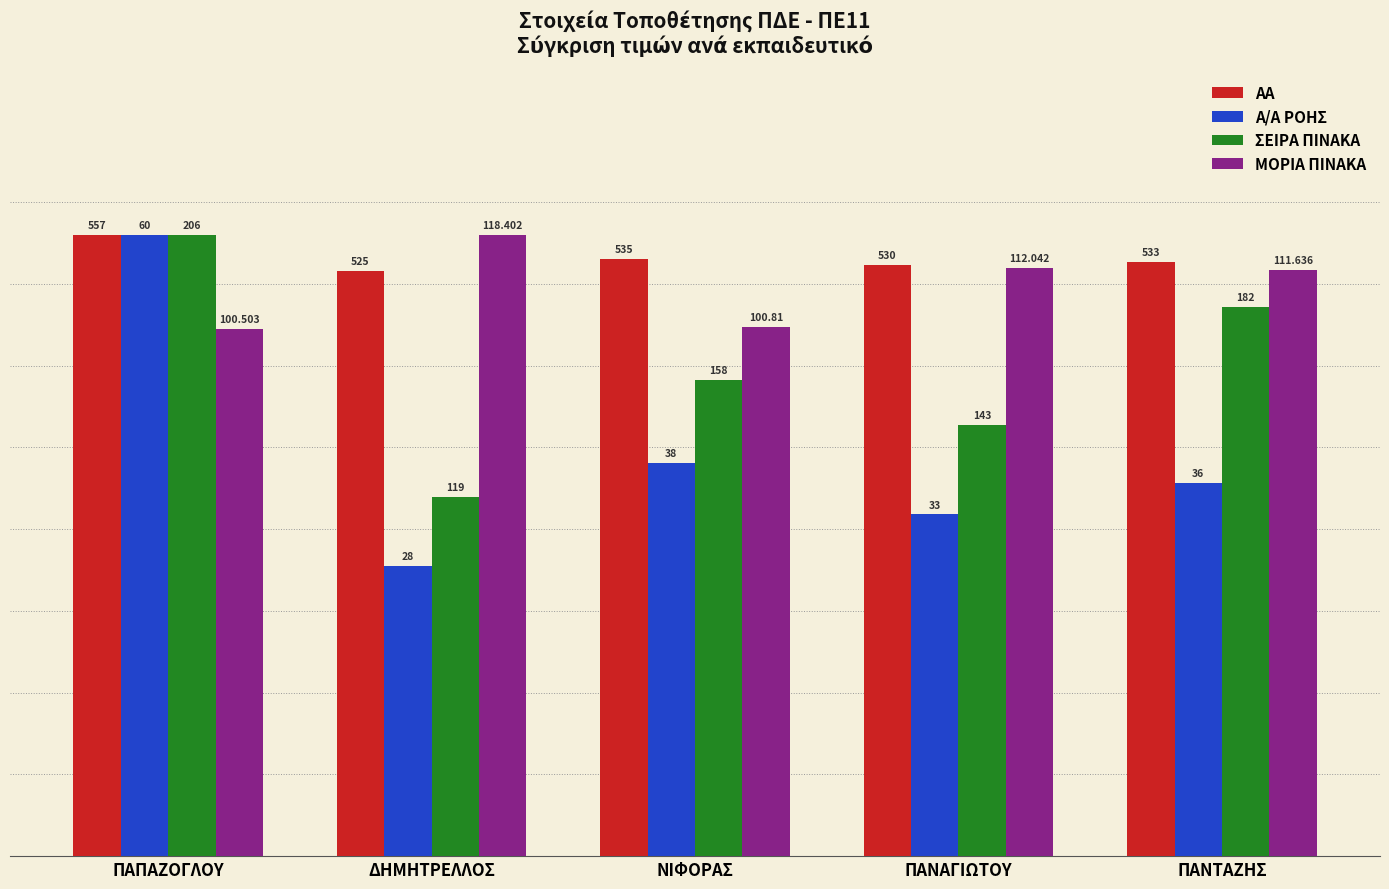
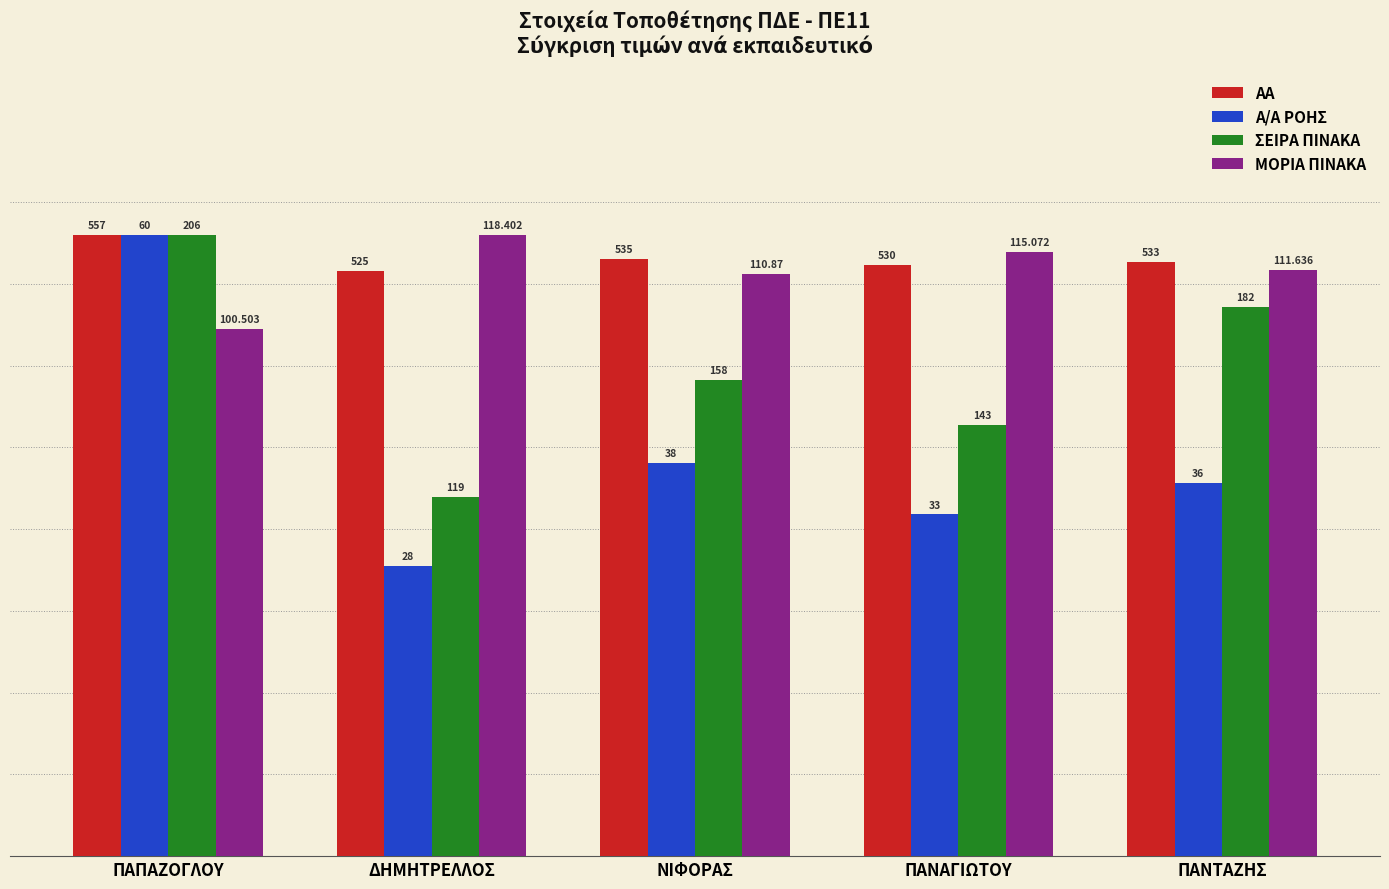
  {
    "ΜΟΡΙΑ ΠΙΝΑΚΑ": {
-     "ΝΙΦΟΡΑΣ": 100.81,
-     "ΠΑΝΑΓΙΩΤΟΥ": 112.042
+     "ΝΙΦΟΡΑΣ": 110.87,
+     "ΠΑΝΑΓΙΩΤΟΥ": 115.072
    }
  }
